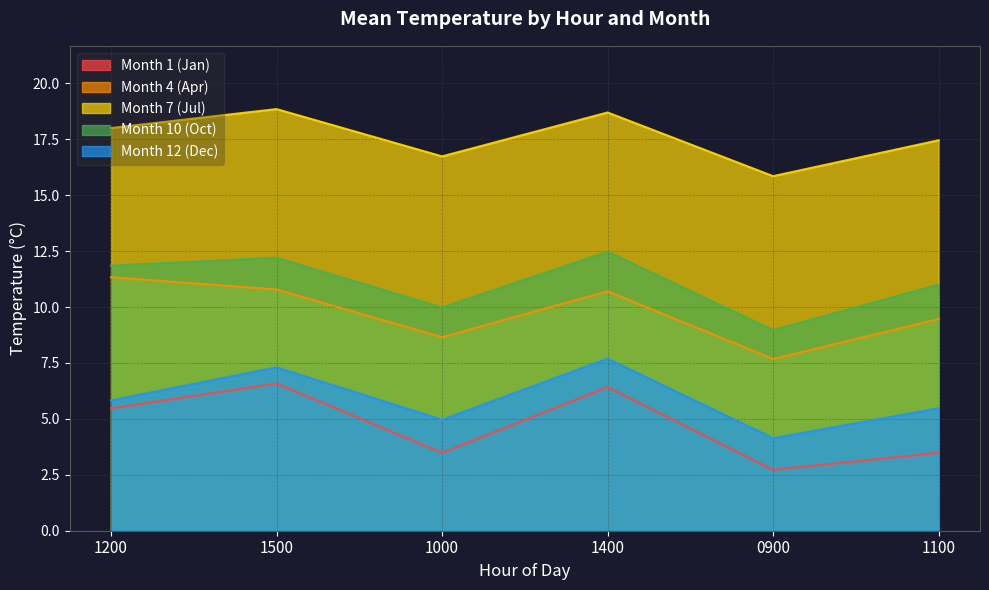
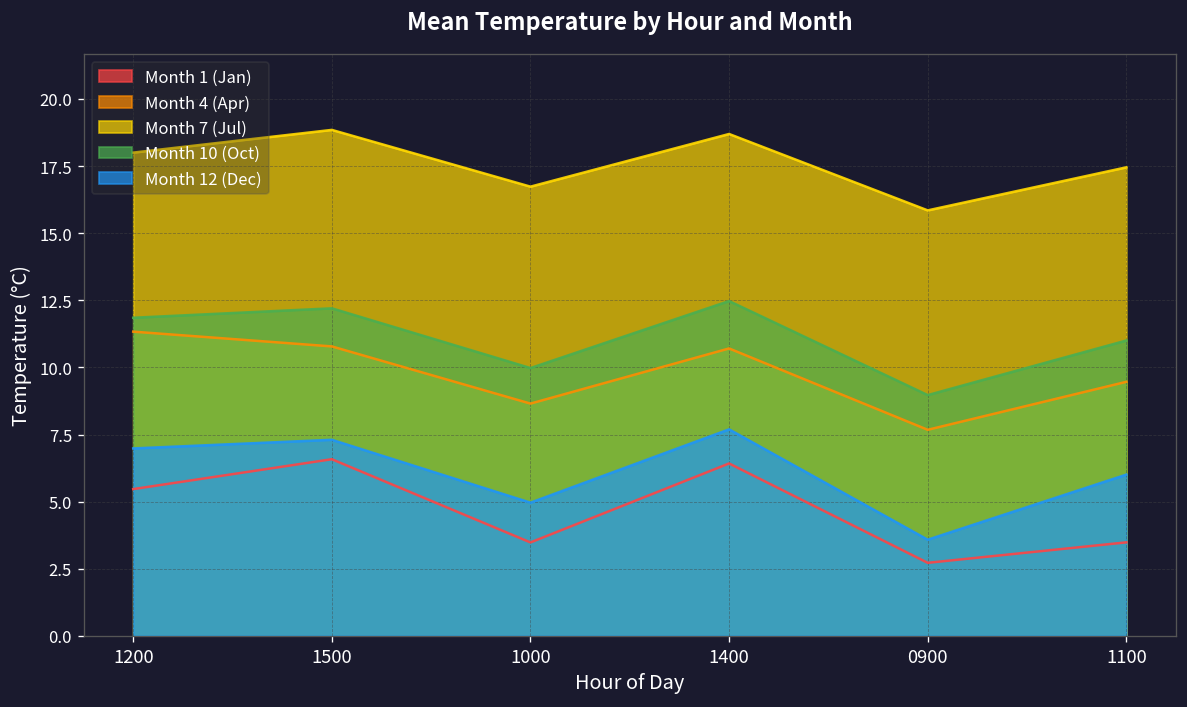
  {
    "Month 1 (Jan)": {
      "1200": 5.5,
      "1500": 6.6,
      "1000": 3.5,
      "1400": 6.4,
      "0900": 2.7,
      "1100": 3.5
    },
    "Month 4 (Apr)": {
      "1200": 11.3,
      "1500": 10.8,
      "1000": 8.7,
      "1400": 10.7,
      "0900": 7.7,
      "1100": 9.5
    },
    "Month 7 (Jul)": {
      "1500": 18.8,
      "1000": 16.7,
      "1400": 18.7,
      "0900": 15.8,
      "1100": 17.5
    },
    "Month 10 (Oct)": {
      "1200": 11.9,
      "1500": 12.2,
      "1000": 10.0,
      "1400": 12.5,
      "0900": 9.0,
      "1100": 11.0
    },
    "Month 12 (Dec)": {
-     "1200": 5.8,
+     "1200": 7.0,
      "1500": 7.3,
      "1000": 5.0,
      "1400": 7.7,
-     "0900": 4.1,
-     "1100": 5.5
+     "0900": 3.6,
+     "1100": 6.0
    }
  }
